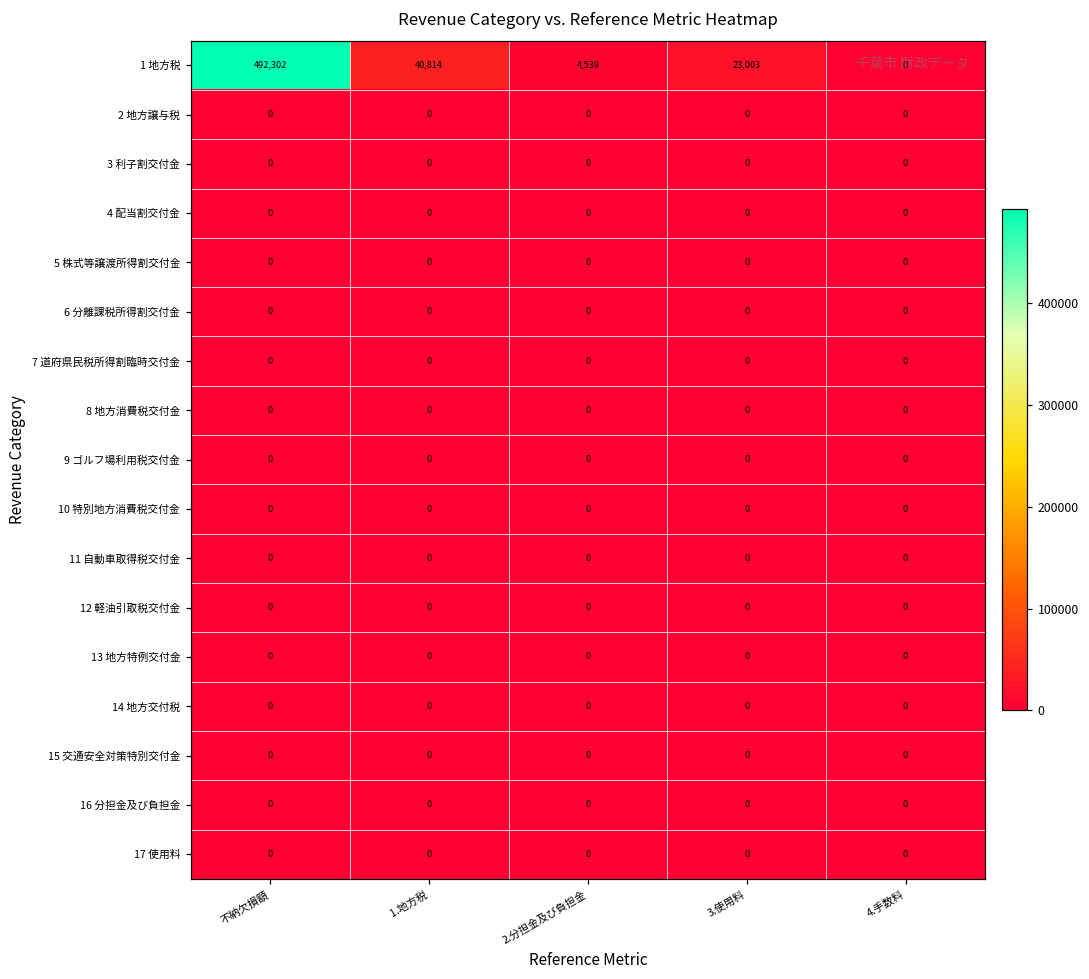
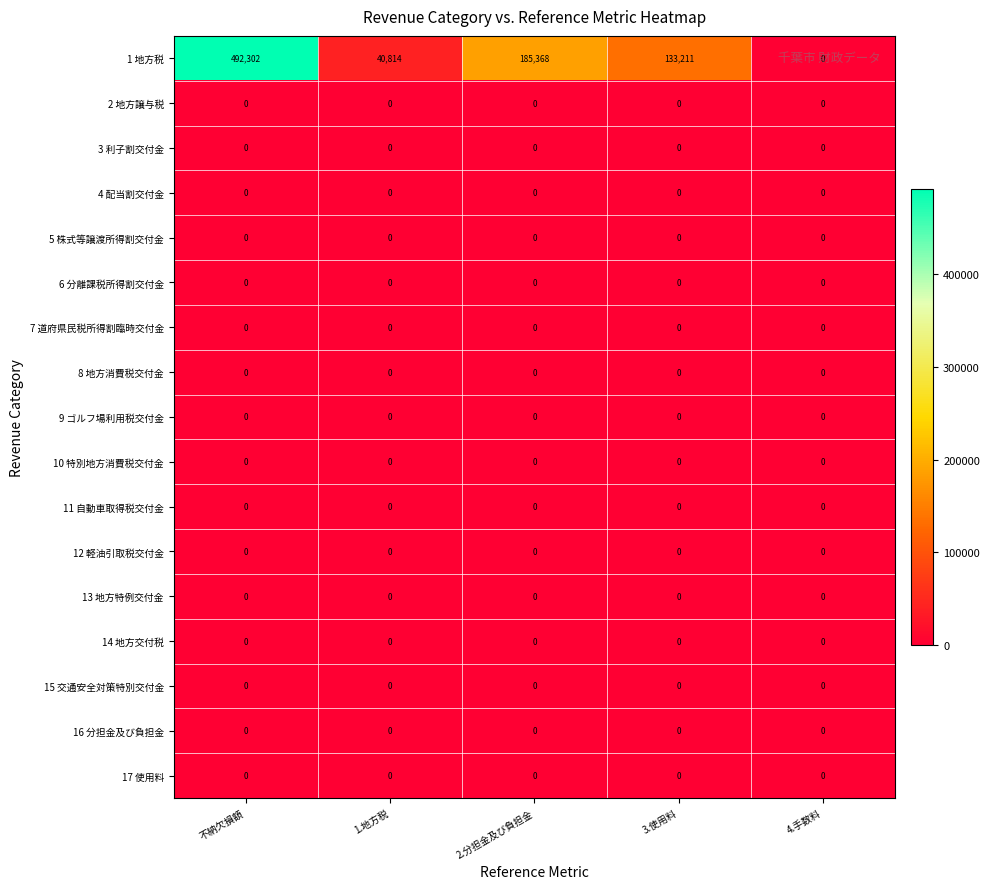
  {
    "1 地方税": {
      "不納欠損額": "492,302",
      "1.地方税": "40,814",
-     "2.分担金及び負担金": "4,539",
-     "3.使用料": "23,003"
+     "2.分担金及び負担金": "185,368",
+     "3.使用料": "133,211"
    },
    "2 地方譲与税": {
      "不納欠損額": "0",
      "1.地方税": "0",
      "2.分担金及び負担金": "0",
      "3.使用料": "0",
      "4.手数料": "0"
    },
    "3 利子割交付金": {
      "不納欠損額": "0",
      "1.地方税": "0",
      "2.分担金及び負担金": "0",
      "3.使用料": "0",
      "4.手数料": "0"
    },
    "4 配当割交付金": {
      "不納欠損額": "0",
      "1.地方税": "0",
      "2.分担金及び負担金": "0",
      "3.使用料": "0",
      "4.手数料": "0"
    },
    "5 株式等譲渡所得割交付金": {
      "不納欠損額": "0",
      "1.地方税": "0",
      "2.分担金及び負担金": "0",
      "3.使用料": "0",
      "4.手数料": "0"
    },
    "6 分離課税所得割交付金": {
      "不納欠損額": "0",
      "1.地方税": "0",
      "2.分担金及び負担金": "0",
      "3.使用料": "0",
      "4.手数料": "0"
    },
    "7 道府県民税所得割臨時交付金": {
      "不納欠損額": "0",
      "1.地方税": "0",
      "2.分担金及び負担金": "0",
      "3.使用料": "0",
      "4.手数料": "0"
    },
    "8 地方消費税交付金": {
      "不納欠損額": "0",
      "1.地方税": "0",
      "2.分担金及び負担金": "0",
      "3.使用料": "0",
      "4.手数料": "0"
    },
    "9 ゴルフ場利用税交付金": {
      "不納欠損額": "0",
      "1.地方税": "0",
      "2.分担金及び負担金": "0",
      "3.使用料": "0",
      "4.手数料": "0"
    },
    "10 特別地方消費税交付金": {
      "不納欠損額": "0",
      "1.地方税": "0",
      "2.分担金及び負担金": "0",
      "3.使用料": "0",
      "4.手数料": "0"
    },
    "11 自動車取得税交付金": {
      "不納欠損額": "0",
      "1.地方税": "0",
      "2.分担金及び負担金": "0",
      "3.使用料": "0",
      "4.手数料": "0"
    },
    "12 軽油引取税交付金": {
      "不納欠損額": "0",
      "1.地方税": "0",
      "2.分担金及び負担金": "0",
      "3.使用料": "0",
      "4.手数料": "0"
    },
    "13 地方特例交付金": {
      "不納欠損額": "0",
      "1.地方税": "0",
      "2.分担金及び負担金": "0",
      "3.使用料": "0",
      "4.手数料": "0"
    },
    "14 地方交付税": {
      "不納欠損額": "0",
      "1.地方税": "0",
      "2.分担金及び負担金": "0",
      "3.使用料": "0",
      "4.手数料": "0"
    },
    "15 交通安全対策特別交付金": {
      "不納欠損額": "0",
      "1.地方税": "0",
      "2.分担金及び負担金": "0",
      "3.使用料": "0",
      "4.手数料": "0"
    },
    "16 分担金及び負担金": {
      "不納欠損額": "0",
      "1.地方税": "0",
      "2.分担金及び負担金": "0",
      "3.使用料": "0",
      "4.手数料": "0"
    },
    "17 使用料": {
      "不納欠損額": "0",
      "1.地方税": "0",
      "2.分担金及び負担金": "0",
      "3.使用料": "0",
      "4.手数料": "0"
    }
  }
